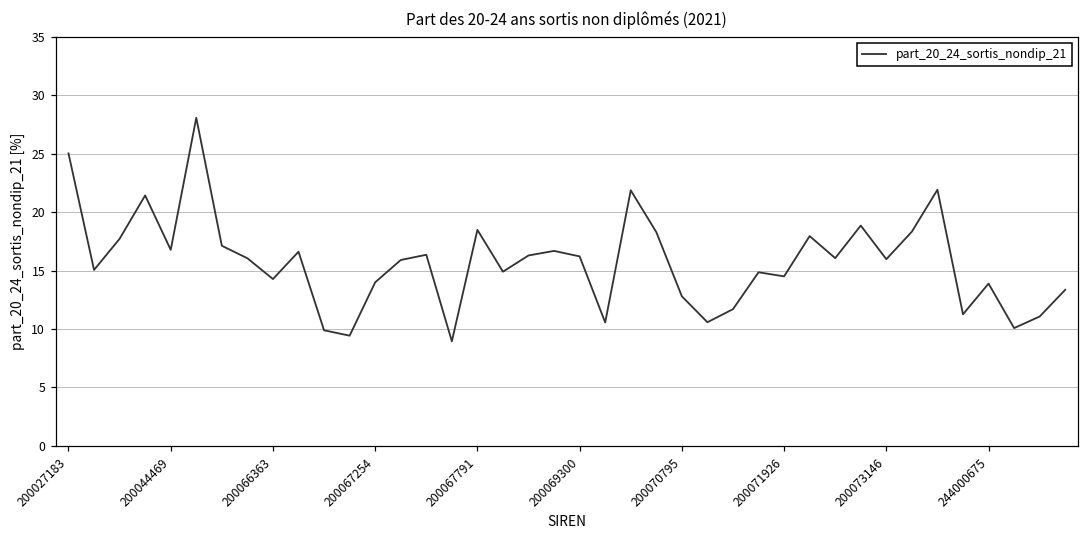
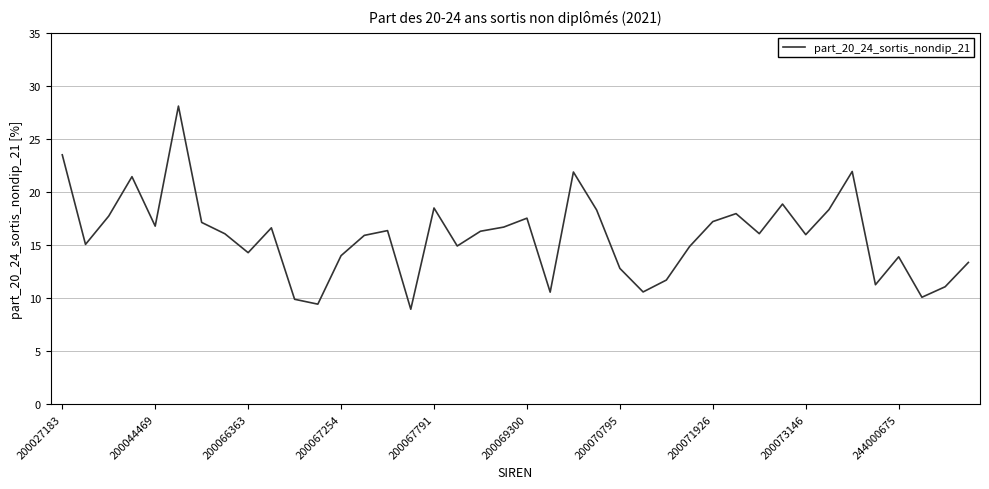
  {
-   "200027183": 25.0,
+   "200027183": 23.5,
    "200044469": 16.8,
    "200066363": 14.3,
    "200067254": 14.0,
    "200067791": 18.5,
-   "200069300": 16.2,
+   "200069300": 17.5,
    "200070795": 12.8,
-   "200071926": 14.5,
+   "200071926": 17.2,
    "200073146": 16.0,
    "244000675": 13.9
  }
